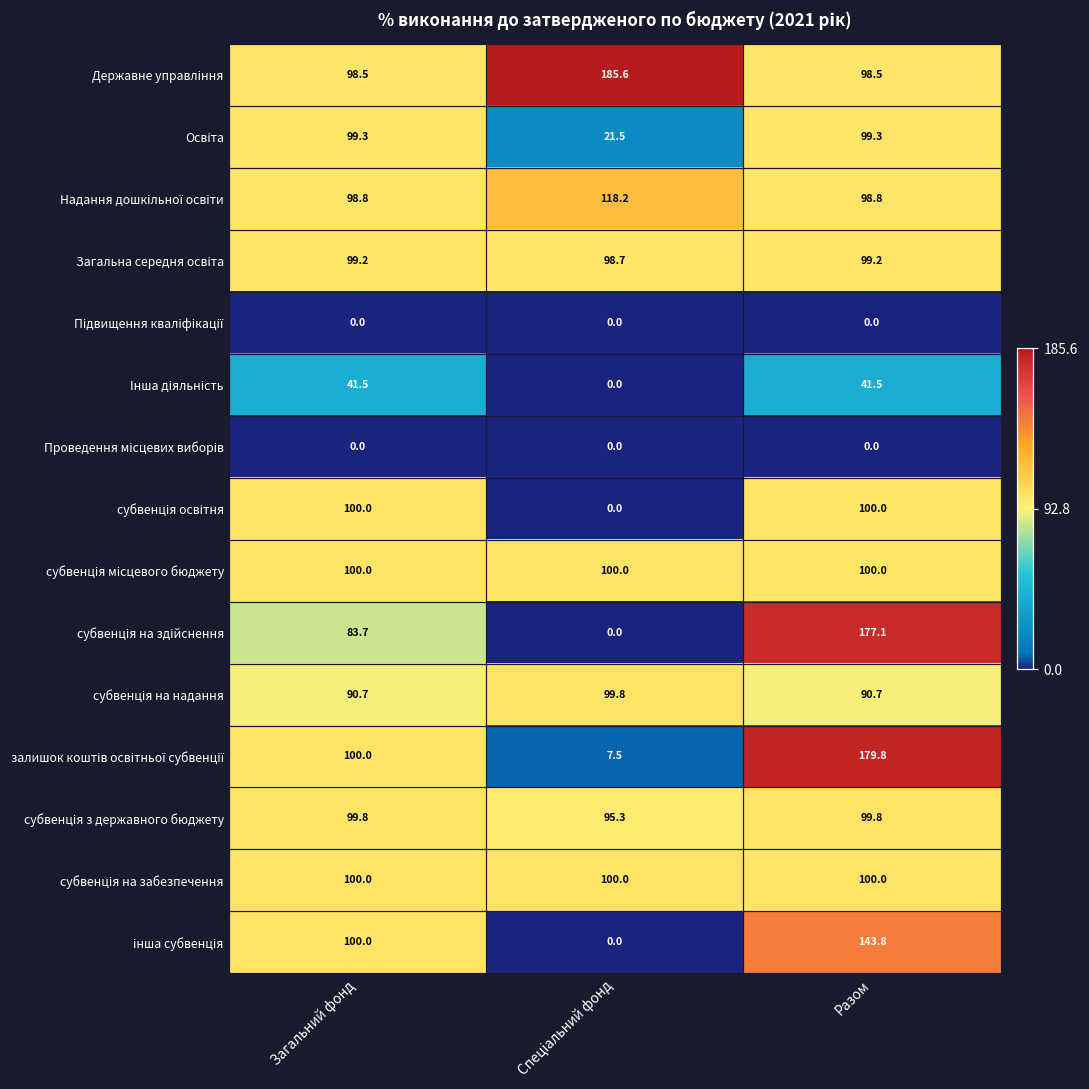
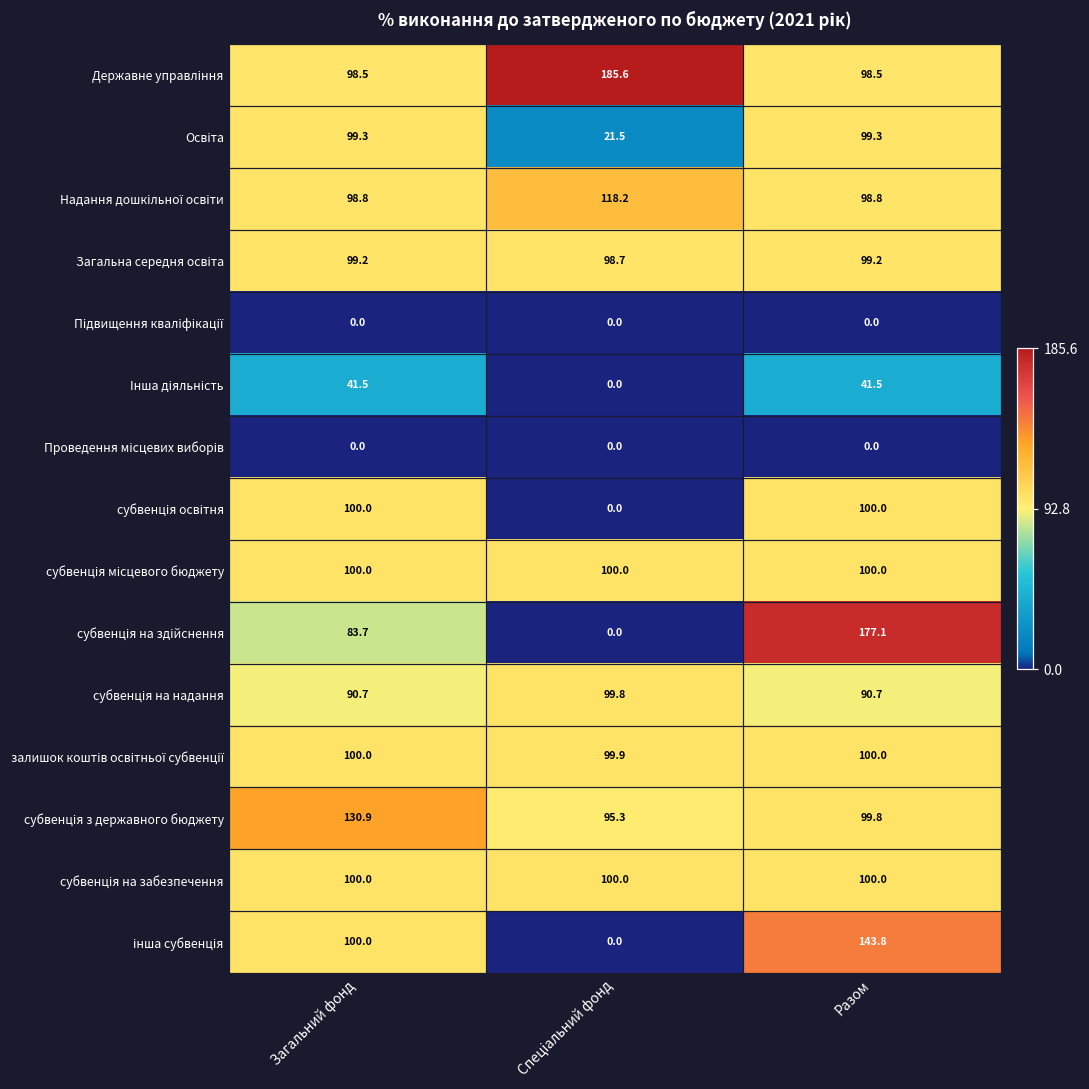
  {
    "Державне управління": {
      "Загальний фонд": 98.5,
      "Спеціальний фонд": 185.6,
      "Разом": 98.5
    },
    "Освіта": {
      "Загальний фонд": 99.3,
      "Спеціальний фонд": 21.5,
      "Разом": 99.3
    },
    "Надання дошкільної освіти": {
      "Загальний фонд": 98.8,
      "Спеціальний фонд": 118.2,
      "Разом": 98.8
    },
    "Загальна середня освіта": {
      "Загальний фонд": 99.2,
      "Спеціальний фонд": 98.7,
      "Разом": 99.2
    },
    "Підвищення кваліфікації": {
      "Загальний фонд": 0.0,
      "Спеціальний фонд": 0.0,
      "Разом": 0.0
    },
    "Інша діяльність": {
      "Загальний фонд": 41.5,
      "Спеціальний фонд": 0.0,
      "Разом": 41.5
    },
    "Проведення місцевих виборів": {
      "Загальний фонд": 0.0,
      "Спеціальний фонд": 0.0,
      "Разом": 0.0
    },
    "субвенція освітня": {
      "Загальний фонд": 100.0,
      "Спеціальний фонд": 0.0,
      "Разом": 100.0
    },
    "субвенція місцевого бюджету": {
      "Загальний фонд": 100.0,
      "Спеціальний фонд": 100.0,
      "Разом": 100.0
    },
    "субвенція на здійснення": {
      "Загальний фонд": 83.7,
      "Спеціальний фонд": 0.0,
      "Разом": 177.1
    },
    "субвенція на надання": {
      "Загальний фонд": 90.7,
      "Спеціальний фонд": 99.8,
      "Разом": 90.7
    },
    "залишок коштів освітньої субвенції": {
      "Загальний фонд": 100.0,
-     "Спеціальний фонд": 7.5,
-     "Разом": 179.8
+     "Спеціальний фонд": 99.9,
+     "Разом": 100.0
    },
    "субвенція з державного бюджету": {
-     "Загальний фонд": 99.8,
+     "Загальний фонд": 130.9,
      "Спеціальний фонд": 95.3,
      "Разом": 99.8
    },
    "субвенція на забезпечення": {
      "Загальний фонд": 100.0,
      "Спеціальний фонд": 100.0,
      "Разом": 100.0
    },
    "інша субвенція": {
      "Загальний фонд": 100.0,
      "Спеціальний фонд": 0.0,
      "Разом": 143.8
    }
  }
